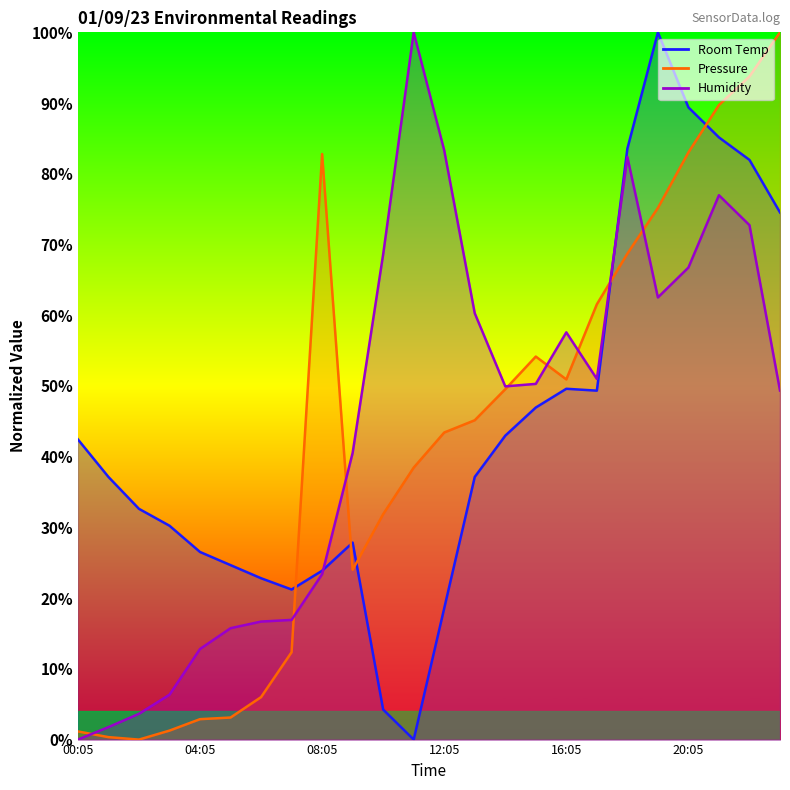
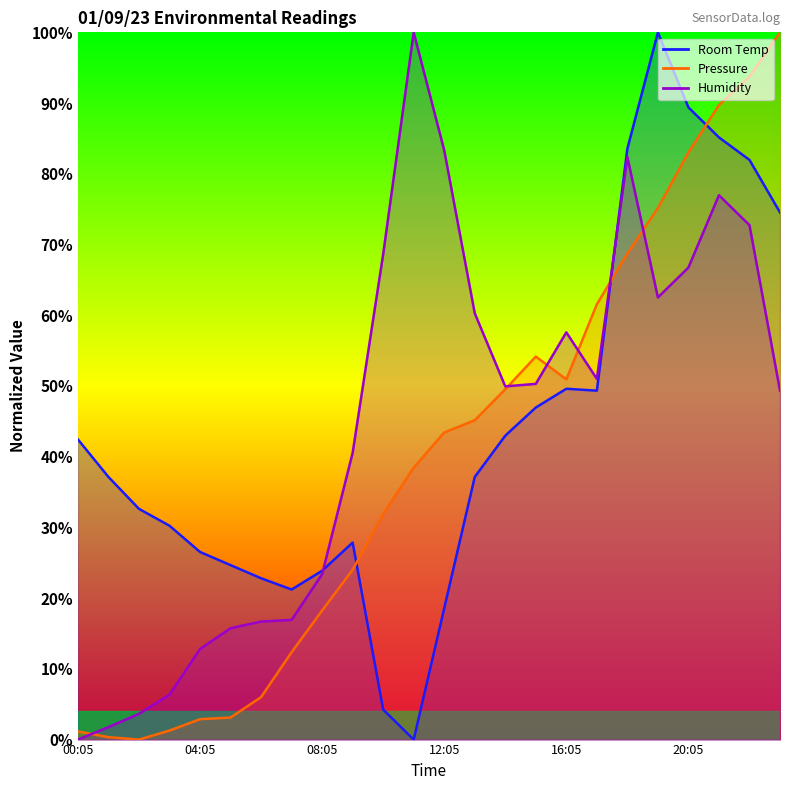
  {
    "Pressure": {
-     "08:05": "83%",
+     "08:05": "18%",
      "12:05": "43%",
      "16:05": "51%",
      "20:05": "83%"
    }
  }
